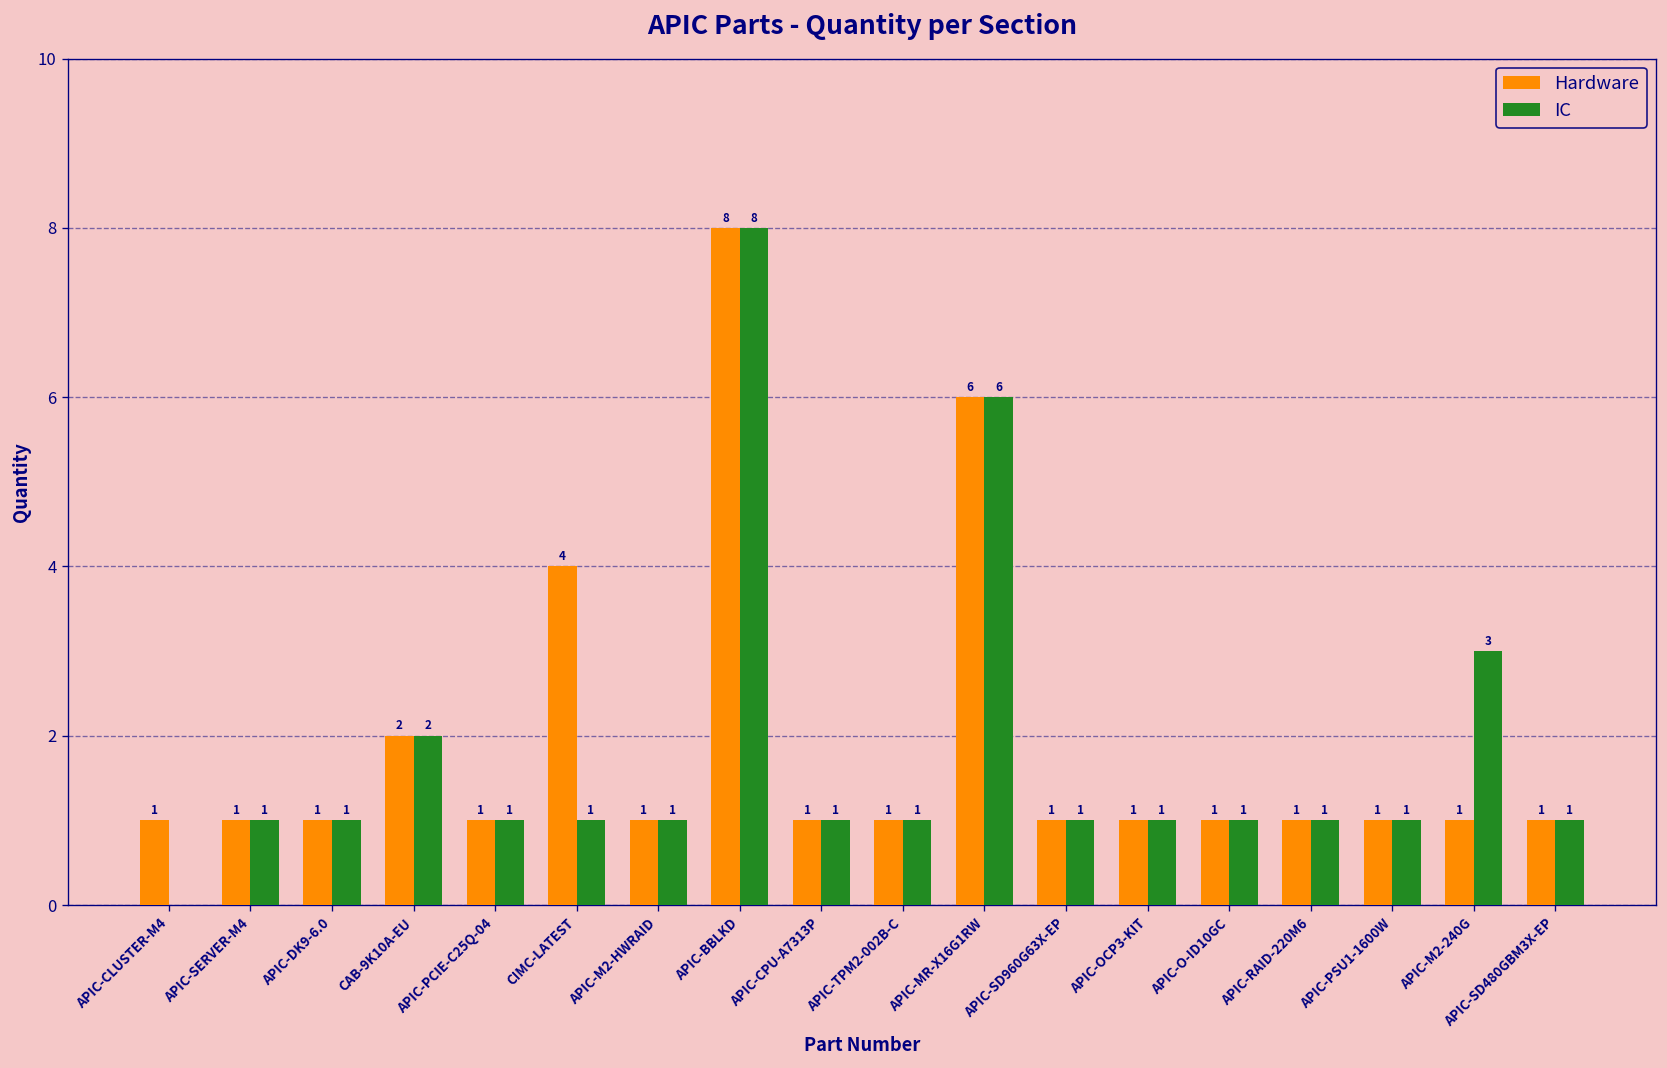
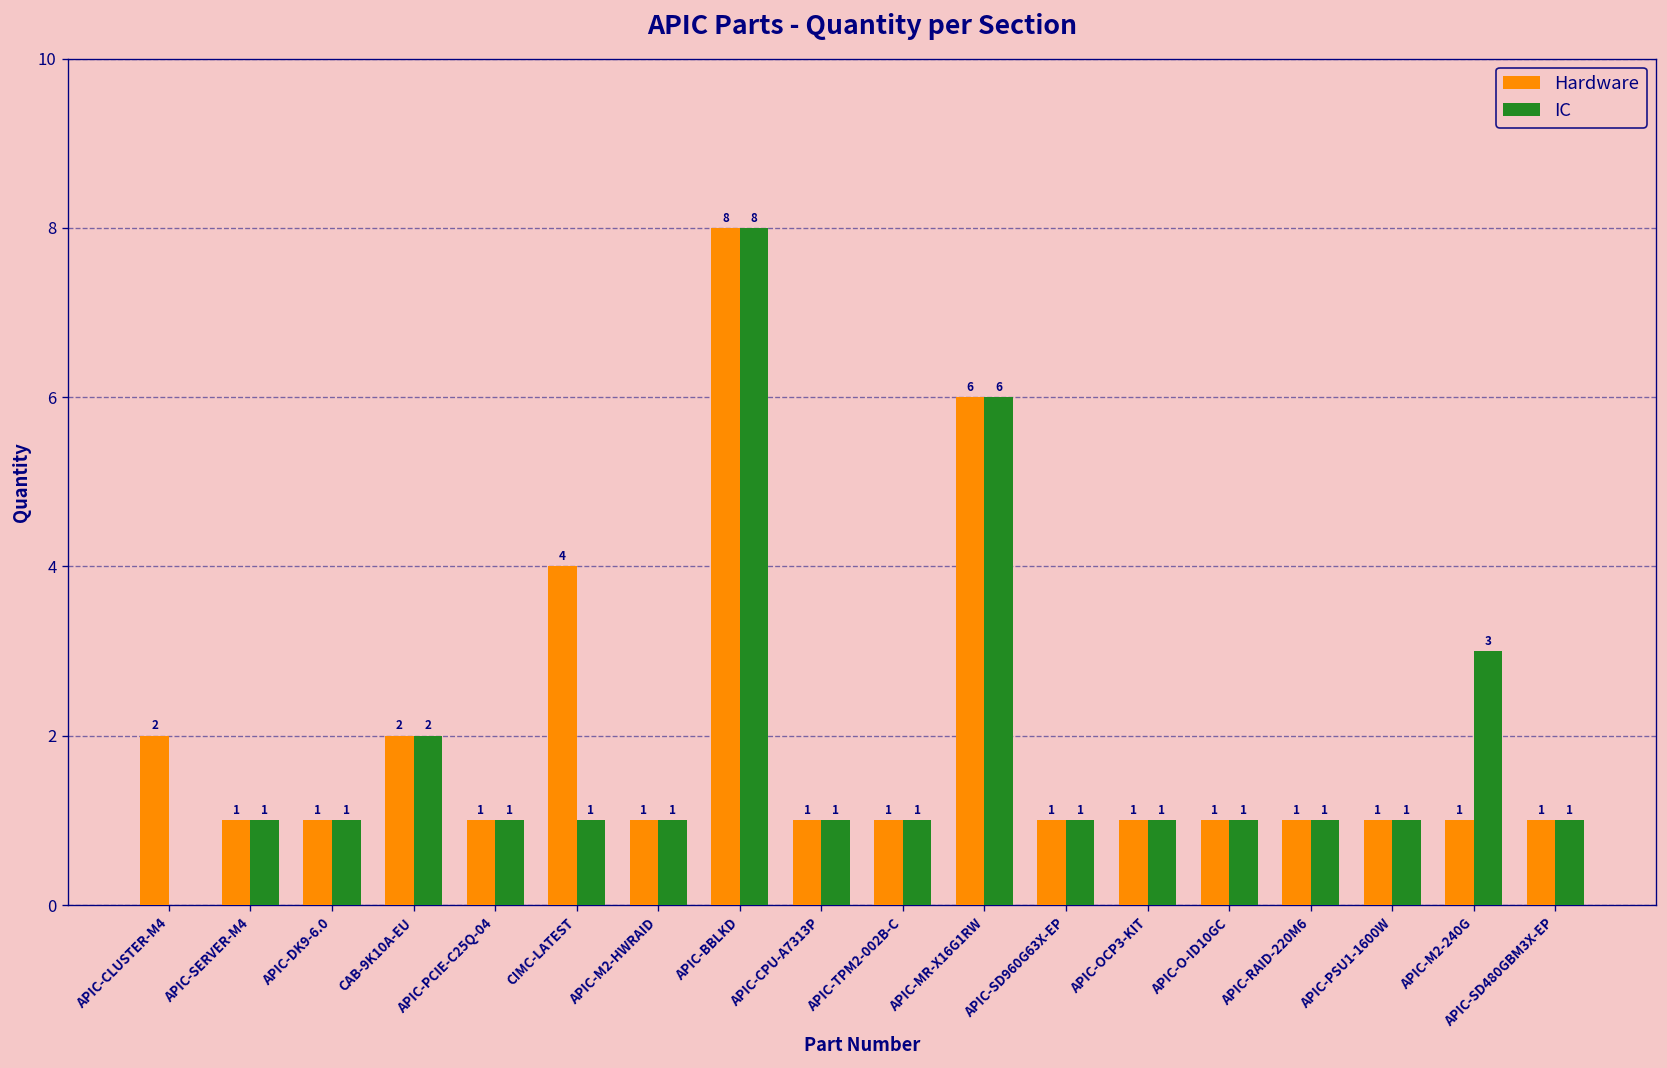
  {
    "Hardware": {
-     "APIC-CLUSTER-M4": 1,
+     "APIC-CLUSTER-M4": 2,
      "APIC-SERVER-M4": 1,
      "APIC-DK9-6.0": 1,
      "CAB-9K10A-EU": 2,
      "APIC-PCIE-C25Q-04": 1,
      "CIMC-LATEST": 4,
      "APIC-M2-HWRAID": 1,
      "APIC-BBLKD": 8,
      "APIC-CPU-A7313P": 1,
      "APIC-TPM2-002B-C": 1,
      "APIC-MR-X16G1RW": 6,
      "APIC-SD960G63X-EP": 1,
      "APIC-OCP3-KIT": 1,
      "APIC-O-ID10GC": 1,
      "APIC-RAID-220M6": 1,
      "APIC-PSU1-1600W": 1,
      "APIC-M2-240G": 1,
      "APIC-SD480GBM3X-EP": 1
    },
    "IC": {
      "APIC-SERVER-M4": 1,
      "APIC-DK9-6.0": 1,
      "CAB-9K10A-EU": 2,
      "APIC-PCIE-C25Q-04": 1,
      "CIMC-LATEST": 1,
      "APIC-M2-HWRAID": 1,
      "APIC-BBLKD": 8,
      "APIC-CPU-A7313P": 1,
      "APIC-TPM2-002B-C": 1,
      "APIC-MR-X16G1RW": 6,
      "APIC-SD960G63X-EP": 1,
      "APIC-OCP3-KIT": 1,
      "APIC-O-ID10GC": 1,
      "APIC-RAID-220M6": 1,
      "APIC-PSU1-1600W": 1,
      "APIC-M2-240G": 3,
      "APIC-SD480GBM3X-EP": 1
    }
  }
